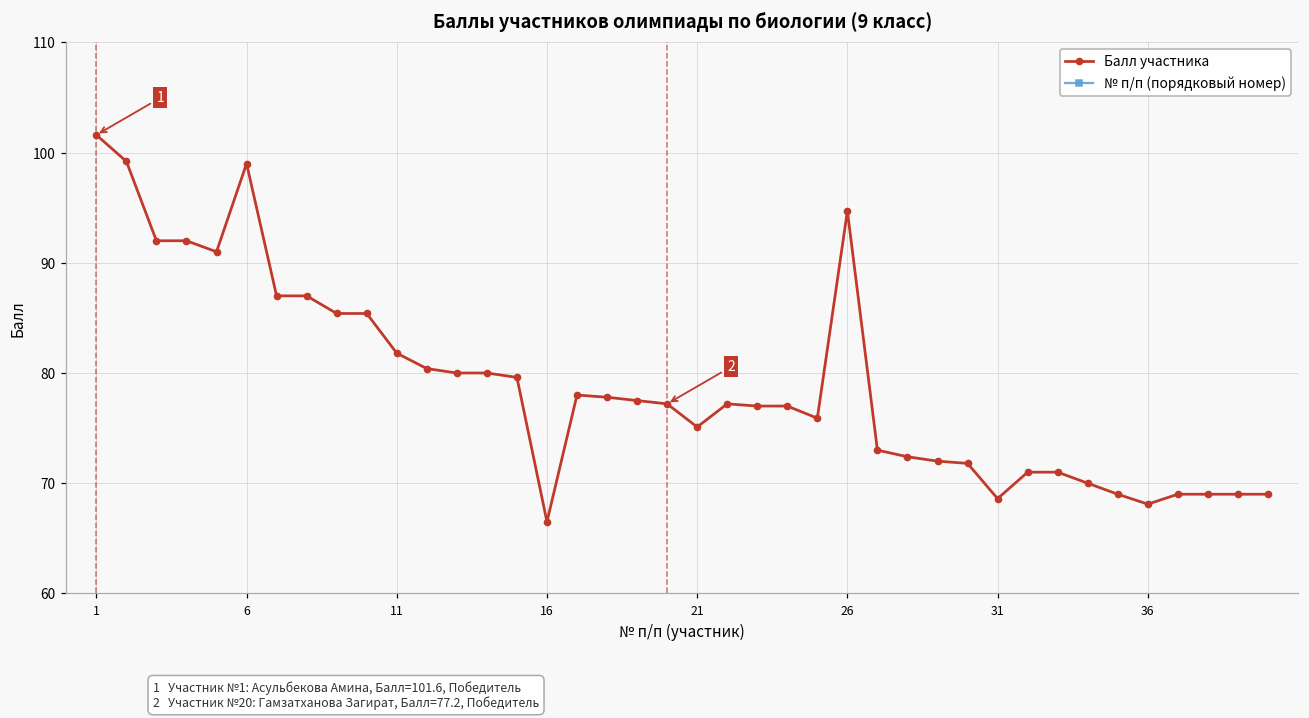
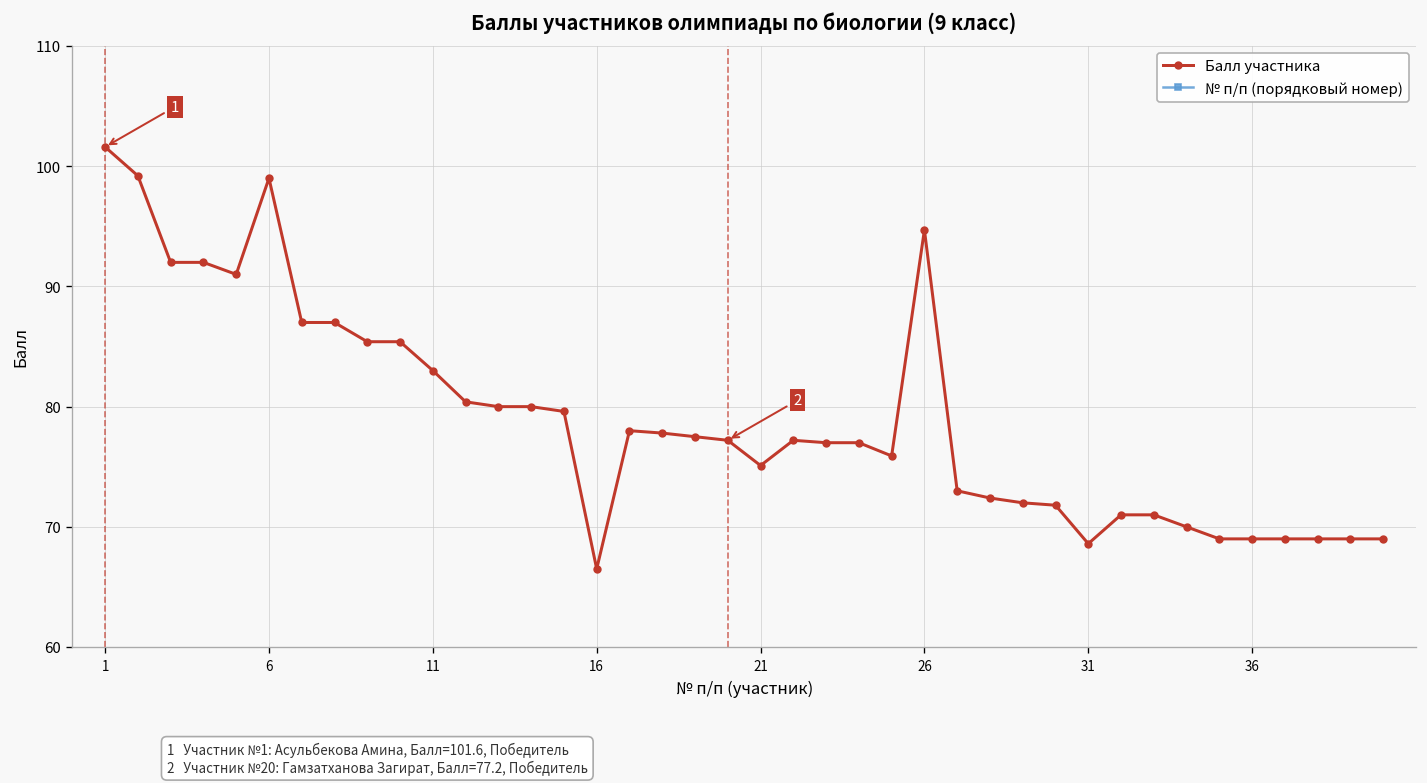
  {
    "Балл участника": {
      "1": 101.6,
      "6": 99.0,
-     "11": 81.8,
+     "11": 83.0,
      "16": 66.5,
      "21": 75.1,
      "26": 94.7,
      "31": 68.6,
-     "36": 68.1
+     "36": 69.0
    }
  }
